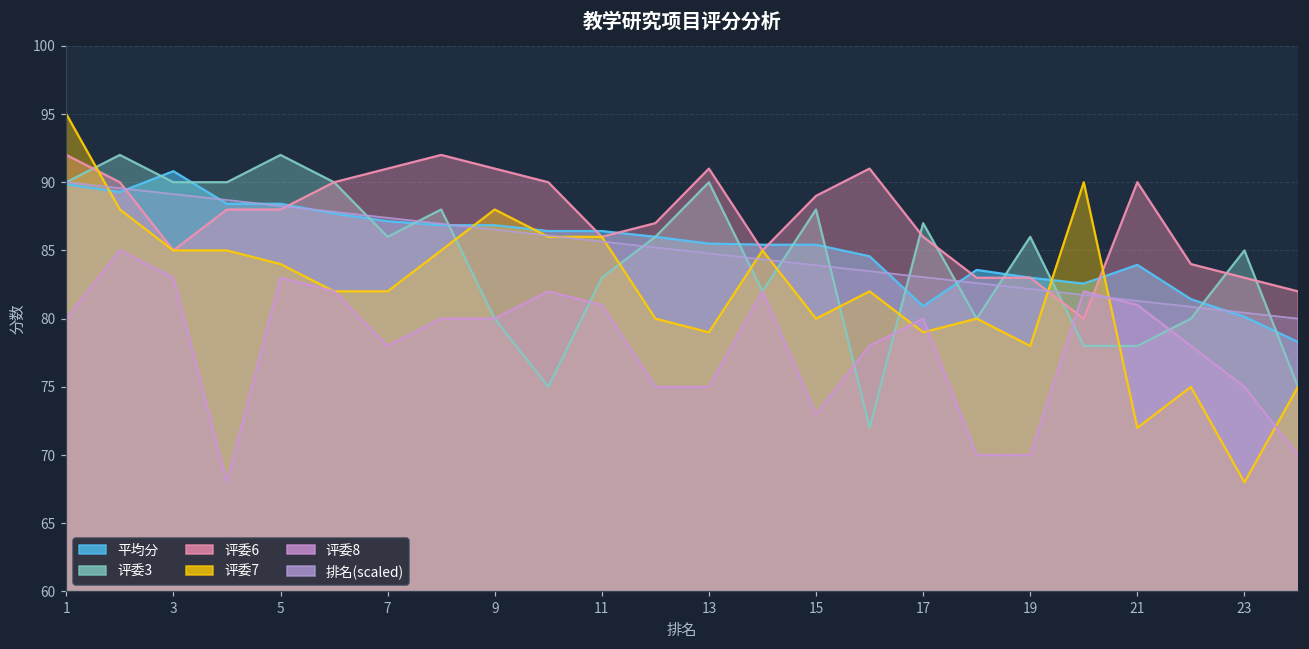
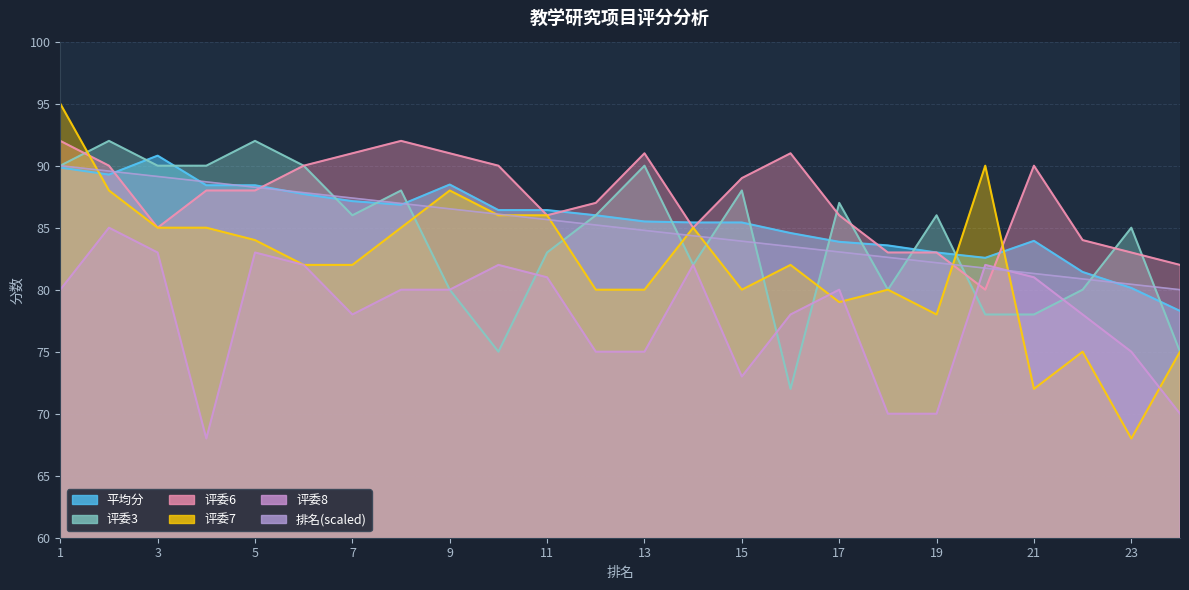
  {
    "平均分": {
      "3": 90.8,
      "7": 87.1,
-     "9": 86.9,
+     "9": 88.5,
      "11": 86.4,
      "13": 85.5,
      "15": 85.4,
-     "17": 80.9,
+     "17": 83.9,
      "21": 83.9,
      "23": 80.1
    },
    "评委7": {
      "1": 95,
      "5": 84,
      "7": 82,
      "9": 88,
-     "13": 79,
+     "13": 80,
      "15": 80,
      "17": 79,
      "19": 78,
      "21": 72,
      "23": 68
    }
  }
